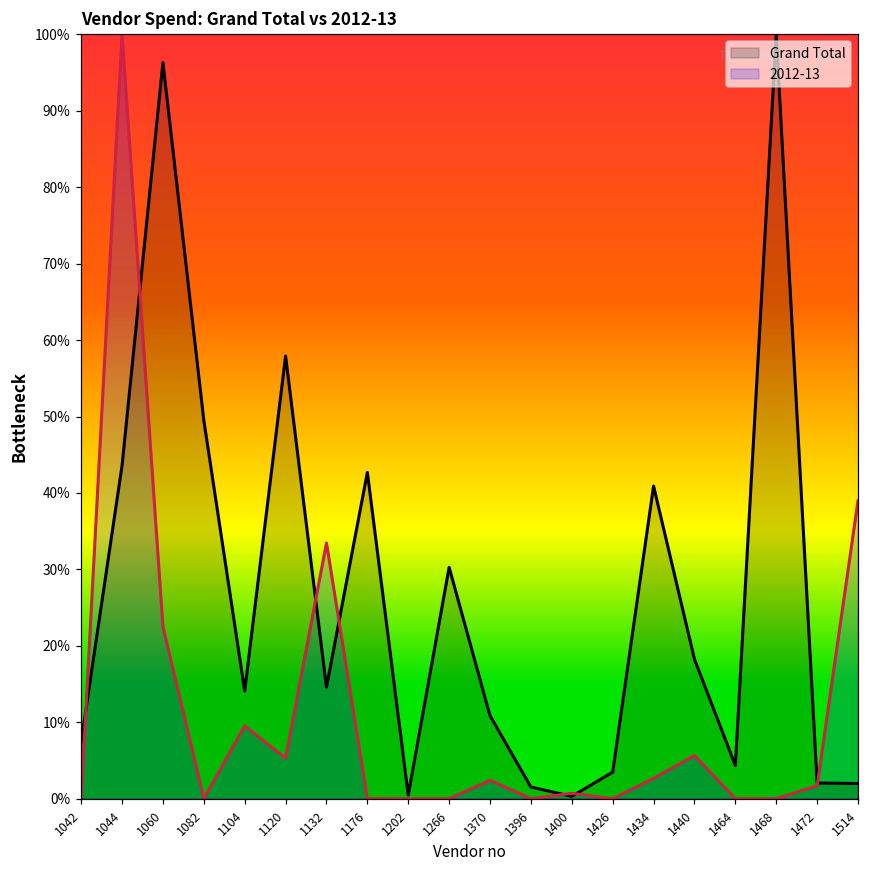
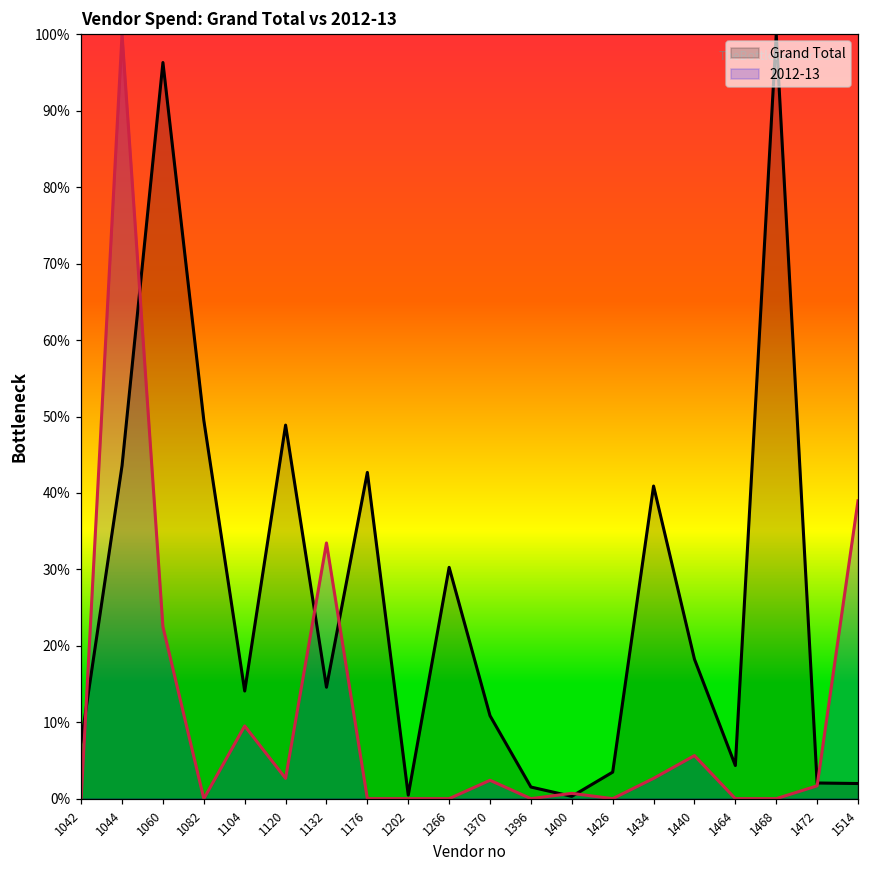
  {
    "Grand Total": {
      "1042": "7%",
      "1044": "44%",
      "1060": "96%",
      "1082": "50%",
      "1104": "14%",
-     "1120": "58%",
+     "1120": "49%",
      "1132": "15%",
      "1176": "43%",
      "1202": "0%",
      "1266": "30%",
      "1370": "11%",
      "1396": "2%",
      "1400": "0%",
      "1426": "3%",
      "1434": "41%",
      "1440": "18%",
      "1464": "4%",
      "1468": "100%",
      "1472": "2%",
      "1514": "2%"
    },
    "2012-13": {
      "1042": "0%",
      "1044": "100%",
      "1060": "22%",
      "1082": "0%",
      "1104": "10%",
-     "1120": "5%",
+     "1120": "3%",
      "1132": "33%",
      "1176": "0%",
      "1202": "0%",
      "1266": "0%",
      "1370": "2%",
      "1396": "0%",
      "1400": "1%",
      "1426": "0%",
      "1434": "3%",
      "1440": "6%",
      "1464": "0%",
      "1468": "0%",
      "1472": "2%",
      "1514": "39%"
    }
  }
